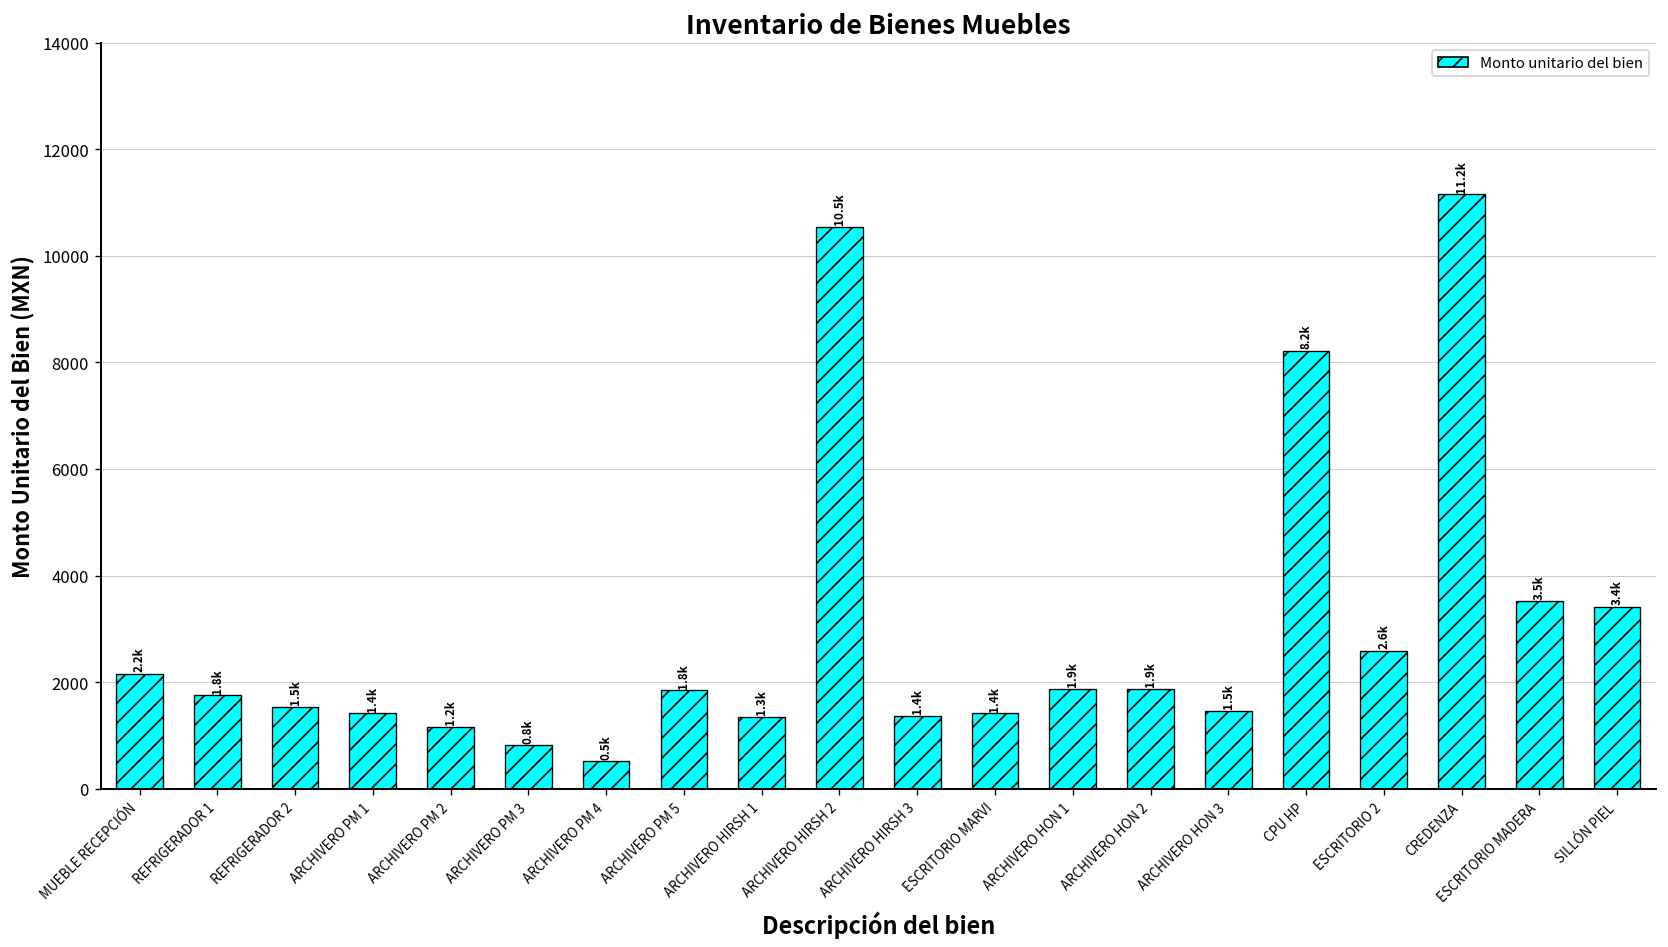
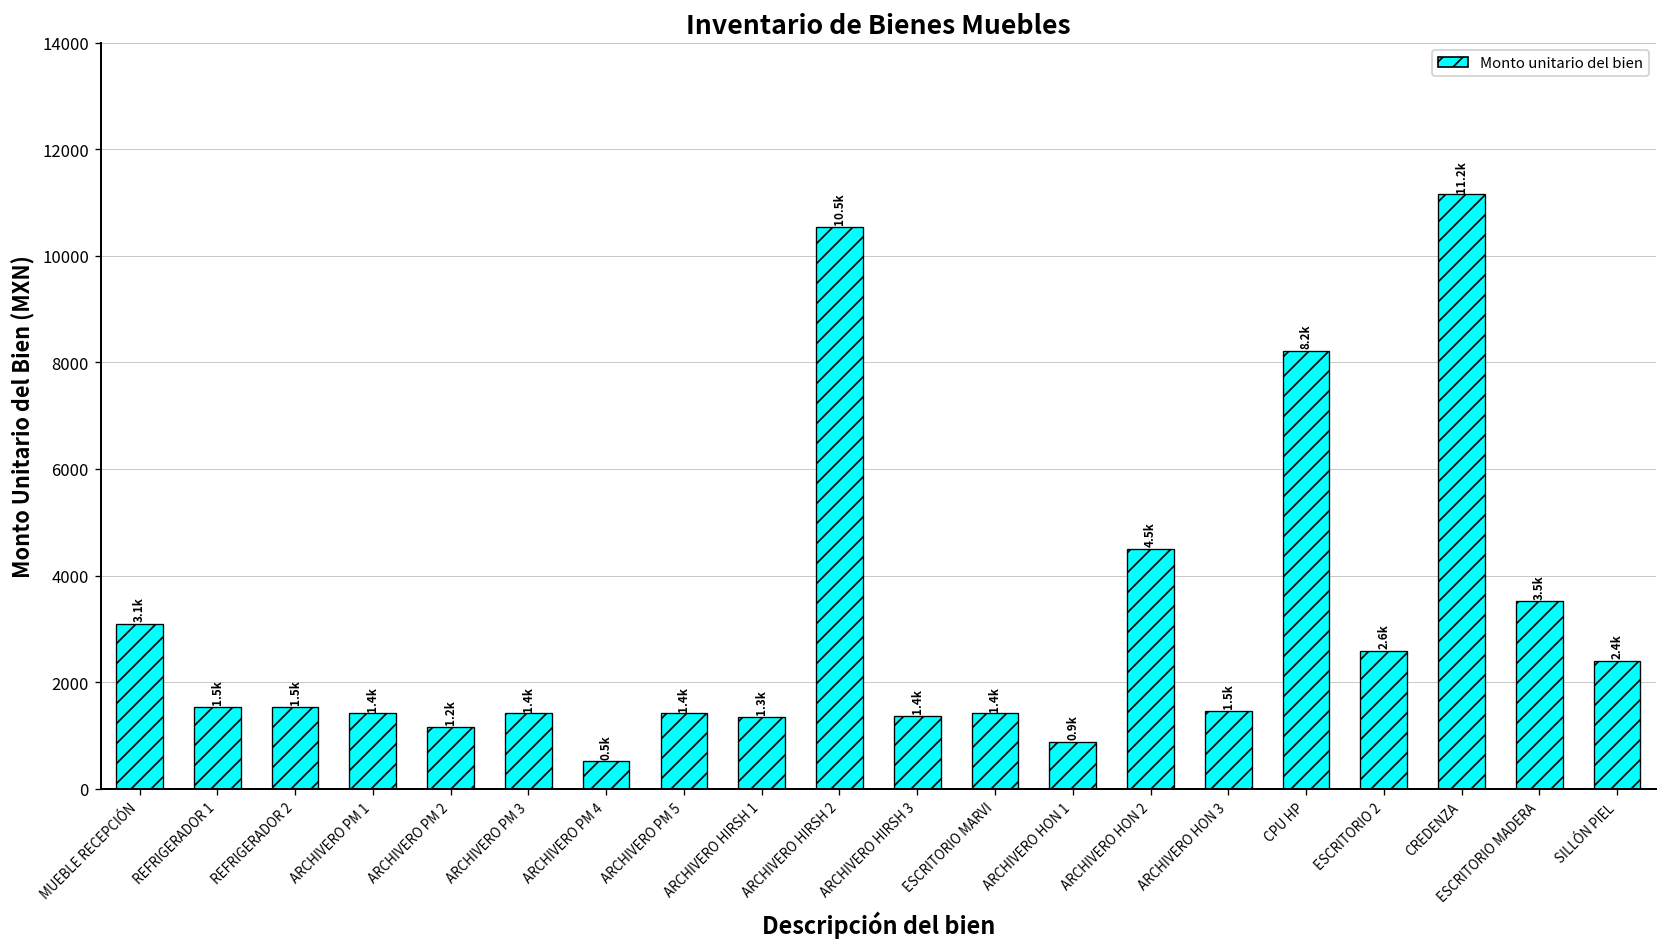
  {
-   "MUEBLE RECEPCIÓN": "2.2k",
-   "REFRIGERADOR 1": "1.8k",
+   "MUEBLE RECEPCIÓN": "3.1k",
+   "REFRIGERADOR 1": "1.5k",
    "REFRIGERADOR 2": "1.5k",
    "ARCHIVERO PM 1": "1.4k",
    "ARCHIVERO PM 2": "1.2k",
-   "ARCHIVERO PM 3": "0.8k",
+   "ARCHIVERO PM 3": "1.4k",
    "ARCHIVERO PM 4": "0.5k",
-   "ARCHIVERO PM 5": "1.8k",
+   "ARCHIVERO PM 5": "1.4k",
    "ARCHIVERO HIRSH 1": "1.3k",
    "ARCHIVERO HIRSH 2": "10.5k",
    "ARCHIVERO HIRSH 3": "1.4k",
    "ESCRITORIO MARVI": "1.4k",
-   "ARCHIVERO HON 1": "1.9k",
-   "ARCHIVERO HON 2": "1.9k",
+   "ARCHIVERO HON 1": "0.9k",
+   "ARCHIVERO HON 2": "4.5k",
    "ARCHIVERO HON 3": "1.5k",
    "CPU HP": "8.2k",
    "ESCRITORIO 2": "2.6k",
    "CREDENZA": "11.2k",
    "ESCRITORIO MADERA": "3.5k",
-   "SILLÓN PIEL": "3.4k"
+   "SILLÓN PIEL": "2.4k"
  }
